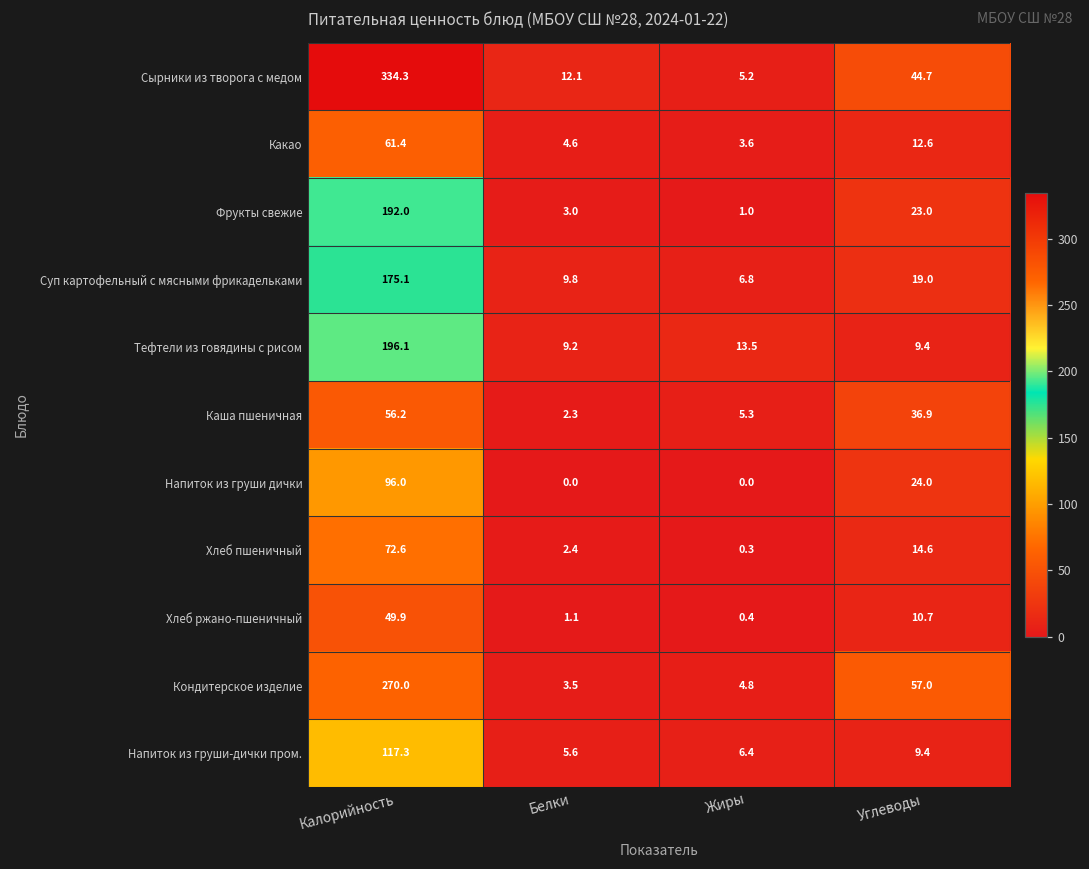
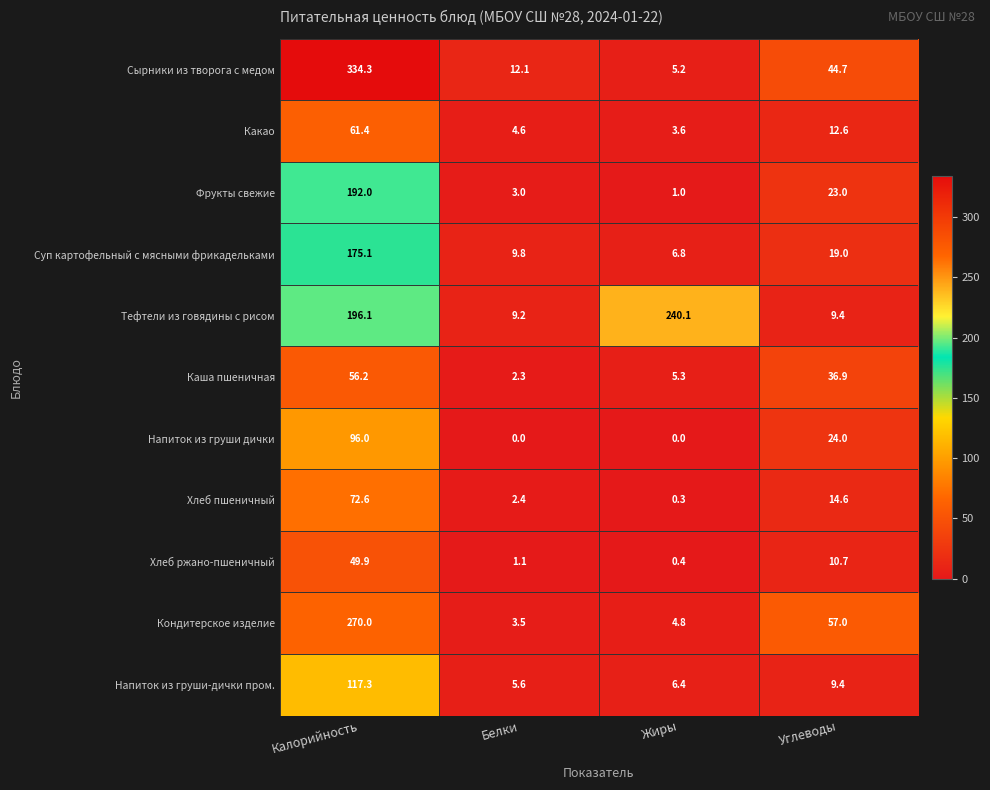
  {
    "Сырники из творога с медом": {
      "Калорийность": 334.3,
      "Белки": 12.1,
      "Жиры": 5.2,
      "Углеводы": 44.7
    },
    "Какао": {
      "Калорийность": 61.4,
      "Белки": 4.6,
      "Жиры": 3.6,
      "Углеводы": 12.6
    },
    "Фрукты свежие": {
      "Калорийность": 192.0,
      "Белки": 3.0,
      "Жиры": 1.0,
      "Углеводы": 23.0
    },
    "Суп картофельный с мясными фрикадельками": {
      "Калорийность": 175.1,
      "Белки": 9.8,
      "Жиры": 6.8,
      "Углеводы": 19.0
    },
    "Тефтели из говядины с рисом": {
      "Калорийность": 196.1,
      "Белки": 9.2,
-     "Жиры": 13.5,
+     "Жиры": 240.1,
      "Углеводы": 9.4
    },
    "Каша пшеничная": {
      "Калорийность": 56.2,
      "Белки": 2.3,
      "Жиры": 5.3,
      "Углеводы": 36.9
    },
    "Напиток из груши дички": {
      "Калорийность": 96.0,
      "Белки": 0.0,
      "Жиры": 0.0,
      "Углеводы": 24.0
    },
    "Хлеб пшеничный": {
      "Калорийность": 72.6,
      "Белки": 2.4,
      "Жиры": 0.3,
      "Углеводы": 14.6
    },
    "Хлеб ржано-пшеничный": {
      "Калорийность": 49.9,
      "Белки": 1.1,
      "Жиры": 0.4,
      "Углеводы": 10.7
    },
    "Кондитерское изделие": {
      "Калорийность": 270.0,
      "Белки": 3.5,
      "Жиры": 4.8,
      "Углеводы": 57.0
    },
    "Напиток из груши-дички пром.": {
      "Калорийность": 117.3,
      "Белки": 5.6,
      "Жиры": 6.4,
      "Углеводы": 9.4
    }
  }
